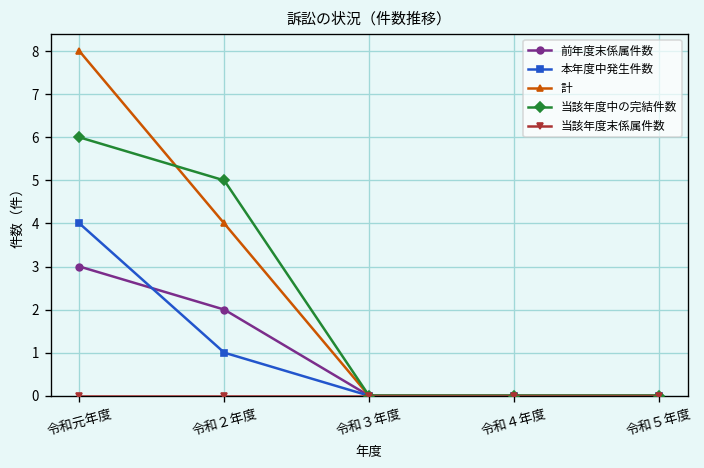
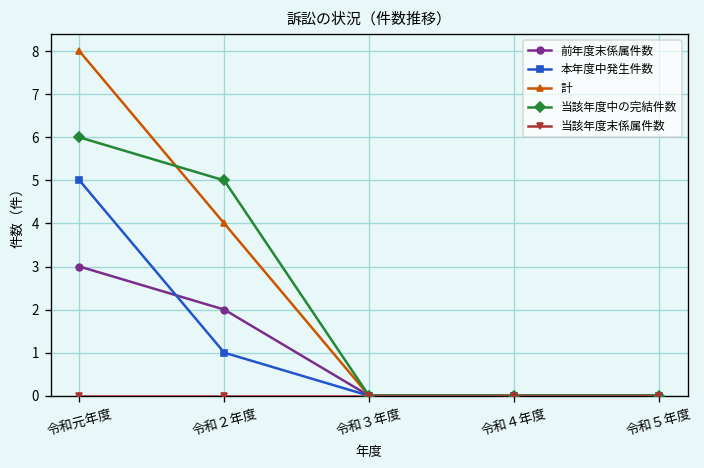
  {
    "前年度末係属件数": {
      "令和元年度": 3,
      "令和２年度": 2
    },
    "本年度中発生件数": {
-     "令和元年度": 4,
+     "令和元年度": 5,
      "令和２年度": 1
    },
    "計": {
      "令和元年度": 8,
      "令和２年度": 4
    },
    "当該年度中の完結件数": {
      "令和元年度": 6,
      "令和２年度": 5
    },
    "当該年度末係属件数": {
      "令和元年度": 0,
      "令和２年度": 0
    }
  }
